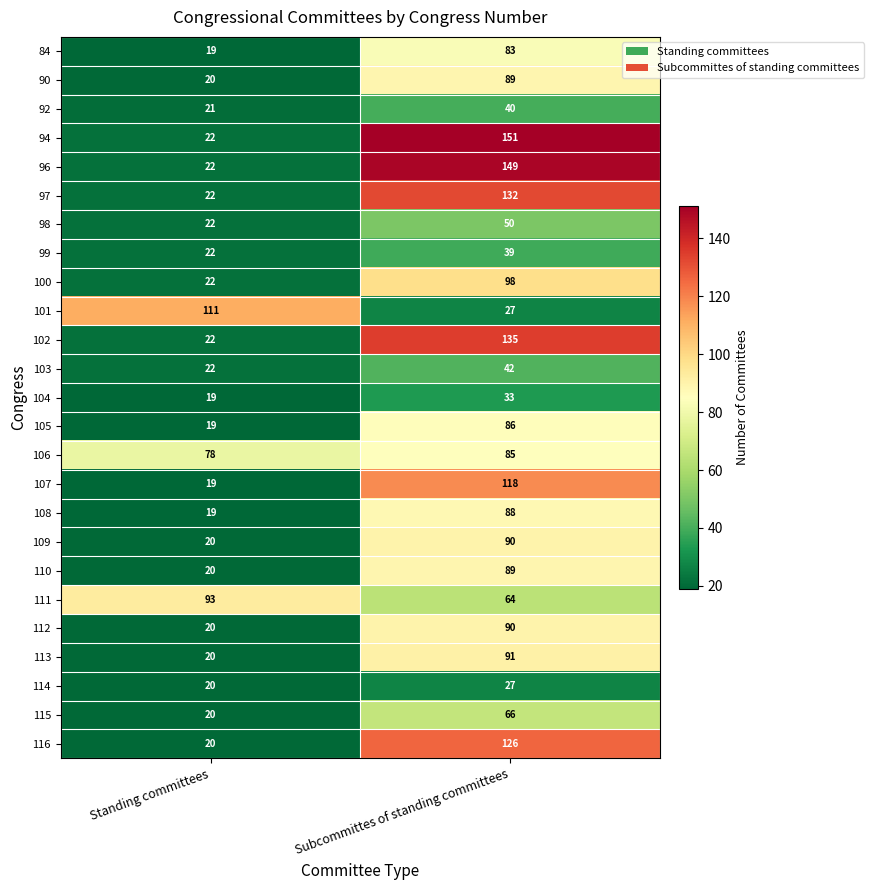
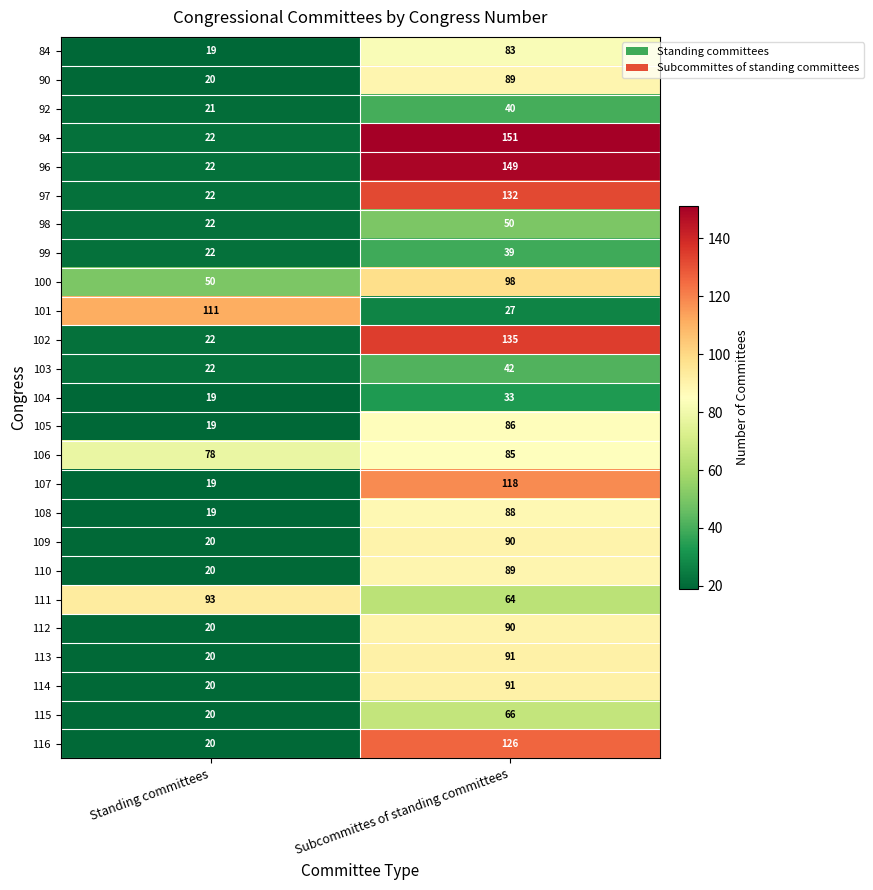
  {
    "84": {
      "Standing committees": 19,
      "Subcommittes of standing committees": 83
    },
    "90": {
      "Standing committees": 20,
      "Subcommittes of standing committees": 89
    },
    "92": {
      "Standing committees": 21,
      "Subcommittes of standing committees": 40
    },
    "94": {
      "Standing committees": 22,
      "Subcommittes of standing committees": 151
    },
    "96": {
      "Standing committees": 22,
      "Subcommittes of standing committees": 149
    },
    "97": {
      "Standing committees": 22,
      "Subcommittes of standing committees": 132
    },
    "98": {
      "Standing committees": 22,
      "Subcommittes of standing committees": 50
    },
    "99": {
      "Standing committees": 22,
      "Subcommittes of standing committees": 39
    },
    "100": {
-     "Standing committees": 22,
+     "Standing committees": 50,
      "Subcommittes of standing committees": 98
    },
    "101": {
      "Standing committees": 111,
      "Subcommittes of standing committees": 27
    },
    "102": {
      "Standing committees": 22,
      "Subcommittes of standing committees": 135
    },
    "103": {
      "Standing committees": 22,
      "Subcommittes of standing committees": 42
    },
    "104": {
      "Standing committees": 19,
      "Subcommittes of standing committees": 33
    },
    "105": {
      "Standing committees": 19,
      "Subcommittes of standing committees": 86
    },
    "106": {
      "Standing committees": 78,
      "Subcommittes of standing committees": 85
    },
    "107": {
      "Standing committees": 19,
      "Subcommittes of standing committees": 118
    },
    "108": {
      "Standing committees": 19,
      "Subcommittes of standing committees": 88
    },
    "109": {
      "Standing committees": 20,
      "Subcommittes of standing committees": 90
    },
    "110": {
      "Standing committees": 20,
      "Subcommittes of standing committees": 89
    },
    "111": {
      "Standing committees": 93,
      "Subcommittes of standing committees": 64
    },
    "112": {
      "Standing committees": 20,
      "Subcommittes of standing committees": 90
    },
    "113": {
      "Standing committees": 20,
      "Subcommittes of standing committees": 91
    },
    "114": {
      "Standing committees": 20,
-     "Subcommittes of standing committees": 27
+     "Subcommittes of standing committees": 91
    },
    "115": {
      "Standing committees": 20,
      "Subcommittes of standing committees": 66
    },
    "116": {
      "Standing committees": 20,
      "Subcommittes of standing committees": 126
    }
  }
